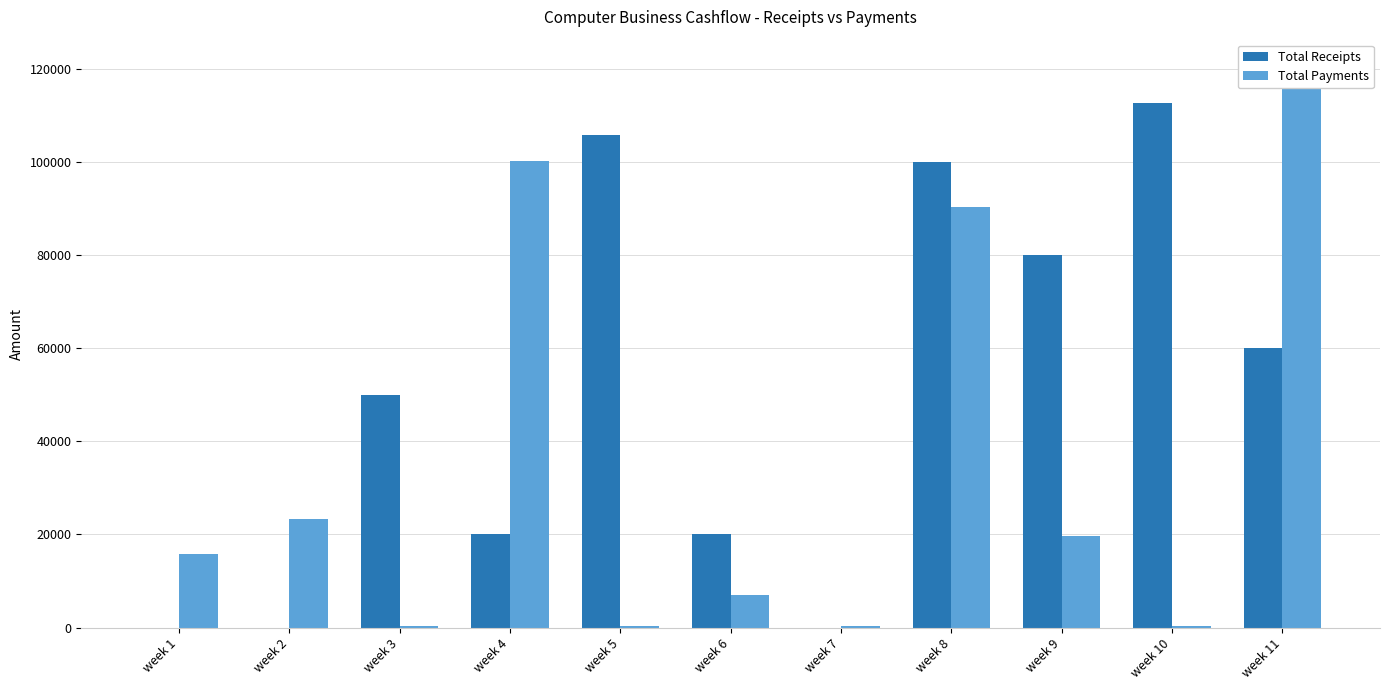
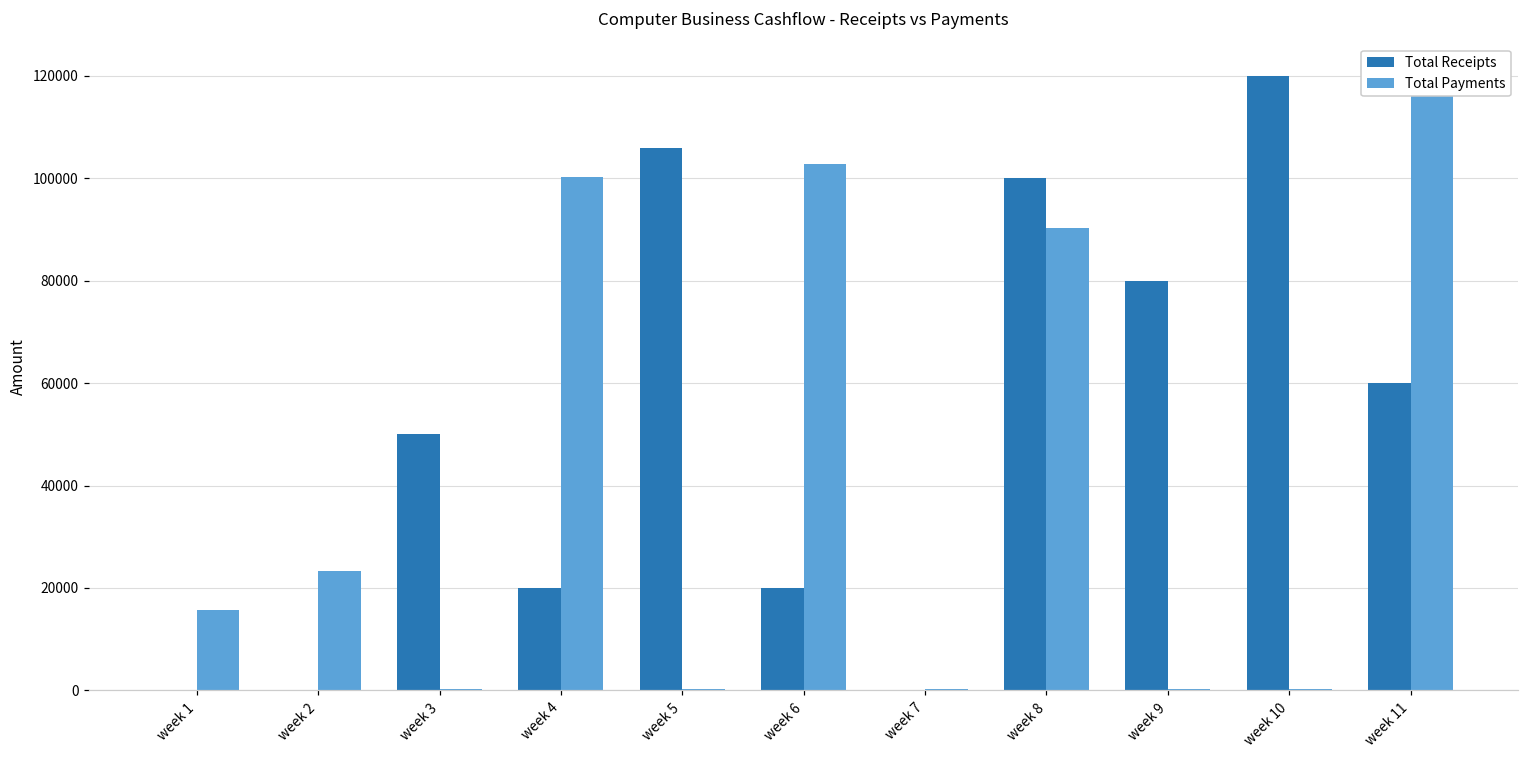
  {
    "Total Receipts": {
      "week 1": 0,
      "week 2": 0,
      "week 3": 50000,
      "week 4": 20000,
      "week 5": 106000,
      "week 6": 20000,
      "week 7": 0,
      "week 8": 100000,
      "week 9": 80000,
-     "week 10": 113000,
+     "week 10": 120000,
      "week 11": 60000
    },
    "Total Payments": {
      "week 1": 16000,
      "week 2": 23000,
      "week 4": 100000,
-     "week 6": 7000,
+     "week 6": 103000,
      "week 8": 90000,
-     "week 9": 20000
+     "week 9": 0
    }
  }
